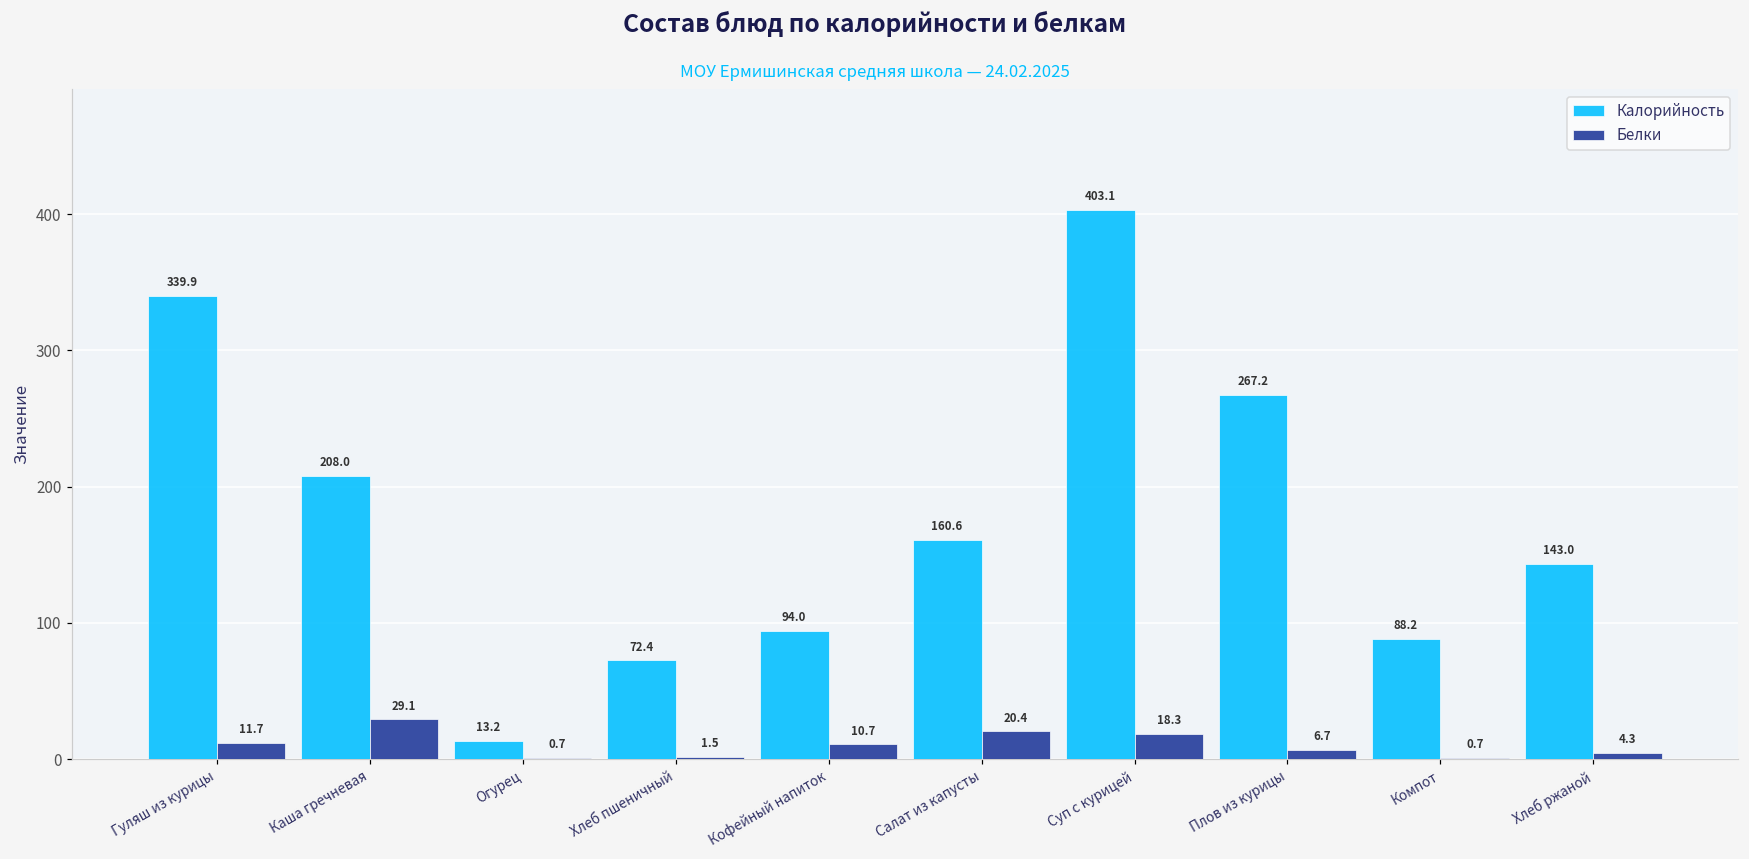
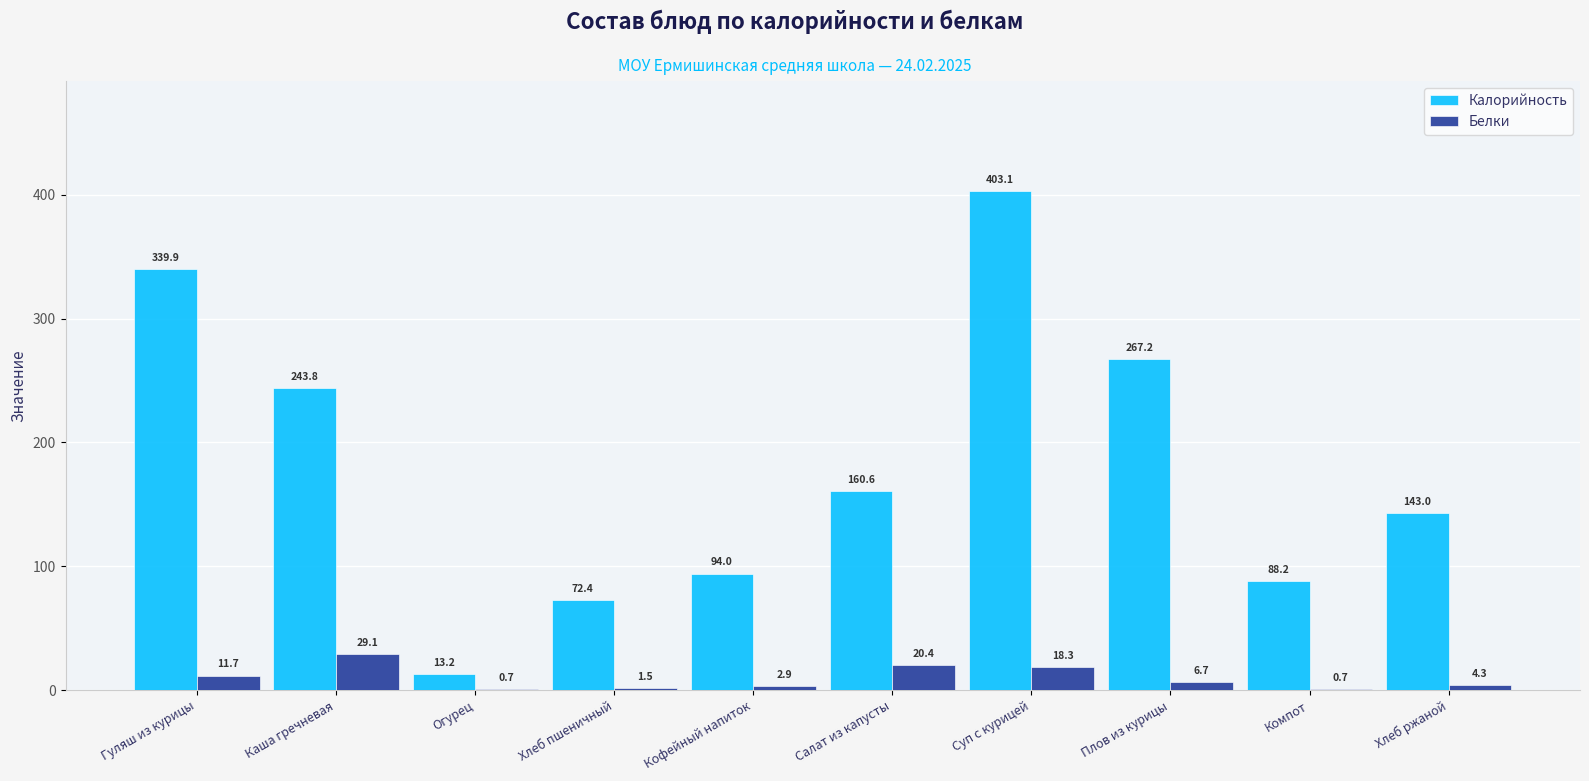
  {
    "Калорийность": {
      "Гуляш из курицы": 339.9,
-     "Каша гречневая": 208.0,
+     "Каша гречневая": 243.8,
      "Огурец": 13.2,
      "Хлеб пшеничный": 72.4,
      "Кофейный напиток": 94.0,
      "Салат из капусты": 160.6,
      "Суп с курицей": 403.1,
      "Плов из курицы": 267.2,
      "Компот": 88.2,
      "Хлеб ржаной": 143.0
    },
    "Белки": {
      "Гуляш из курицы": 11.7,
      "Каша гречневая": 29.1,
      "Огурец": 0.7,
      "Хлеб пшеничный": 1.5,
-     "Кофейный напиток": 10.7,
+     "Кофейный напиток": 2.9,
      "Салат из капусты": 20.4,
      "Суп с курицей": 18.3,
      "Плов из курицы": 6.7,
      "Компот": 0.7,
      "Хлеб ржаной": 4.3
    }
  }
